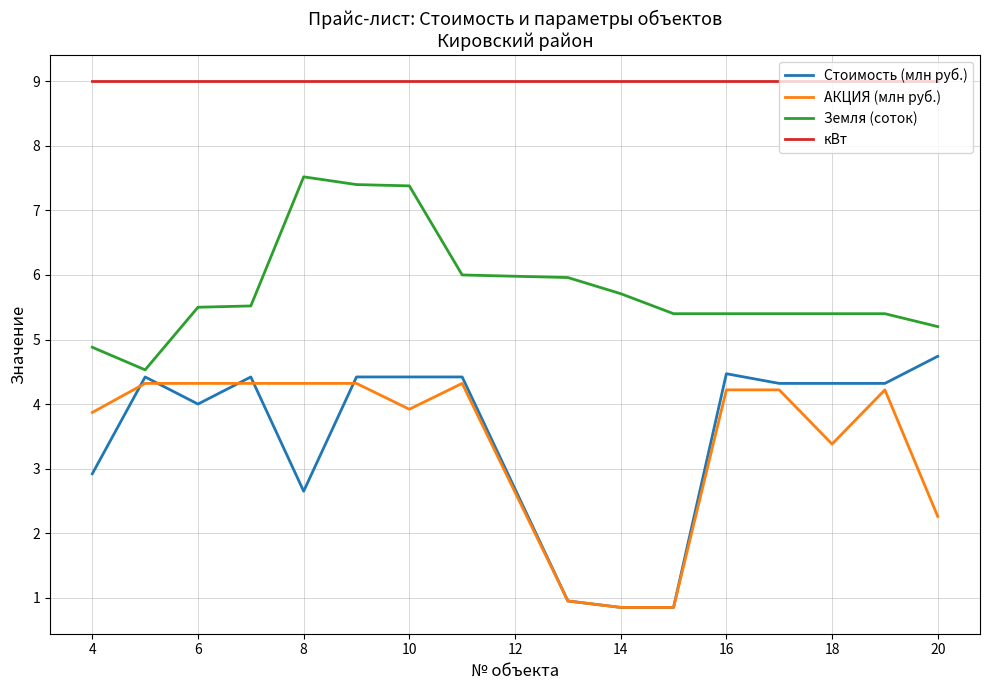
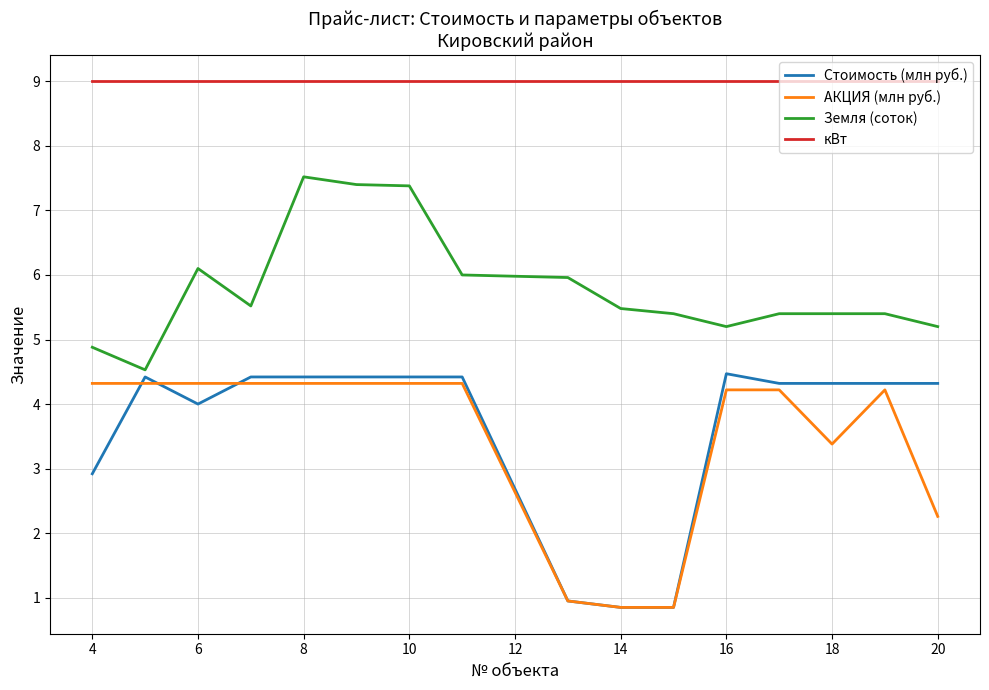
  {
    "Стоимость (млн руб.)": {
      "4": 2.9,
      "6": 4.0,
-     "8": 2.7,
+     "8": 4.4,
      "10": 4.4,
      "16": 4.5,
      "18": 4.3,
-     "20": 4.7
+     "20": 4.3
    },
    "АКЦИЯ (млн руб.)": {
-     "4": 3.9,
+     "4": 4.3,
      "6": 4.3,
      "8": 4.3,
-     "10": 3.9,
+     "10": 4.3,
      "16": 4.2,
      "18": 3.4,
      "20": 2.3
    },
    "Земля (соток)": {
      "4": 4.9,
-     "6": 5.5,
+     "6": 6.1,
      "8": 7.5,
      "10": 7.4,
-     "14": 5.7,
-     "16": 5.4,
+     "14": 5.5,
+     "16": 5.2,
      "18": 5.4,
      "20": 5.2
    },
    "кВт": {
      "4": 9.0,
      "6": 9.0,
      "8": 9.0,
      "10": 9.0,
      "14": 9.0,
      "16": 9.0
    }
  }
